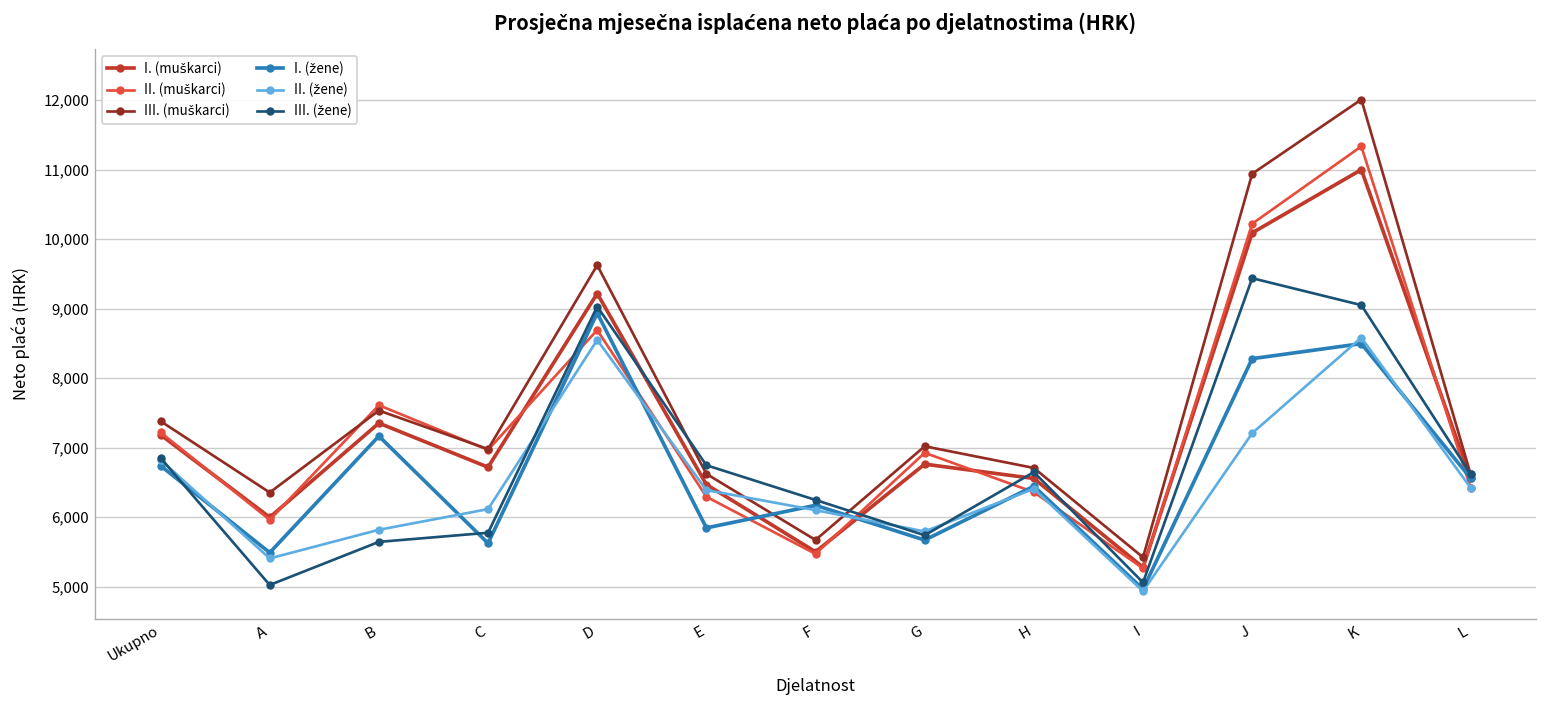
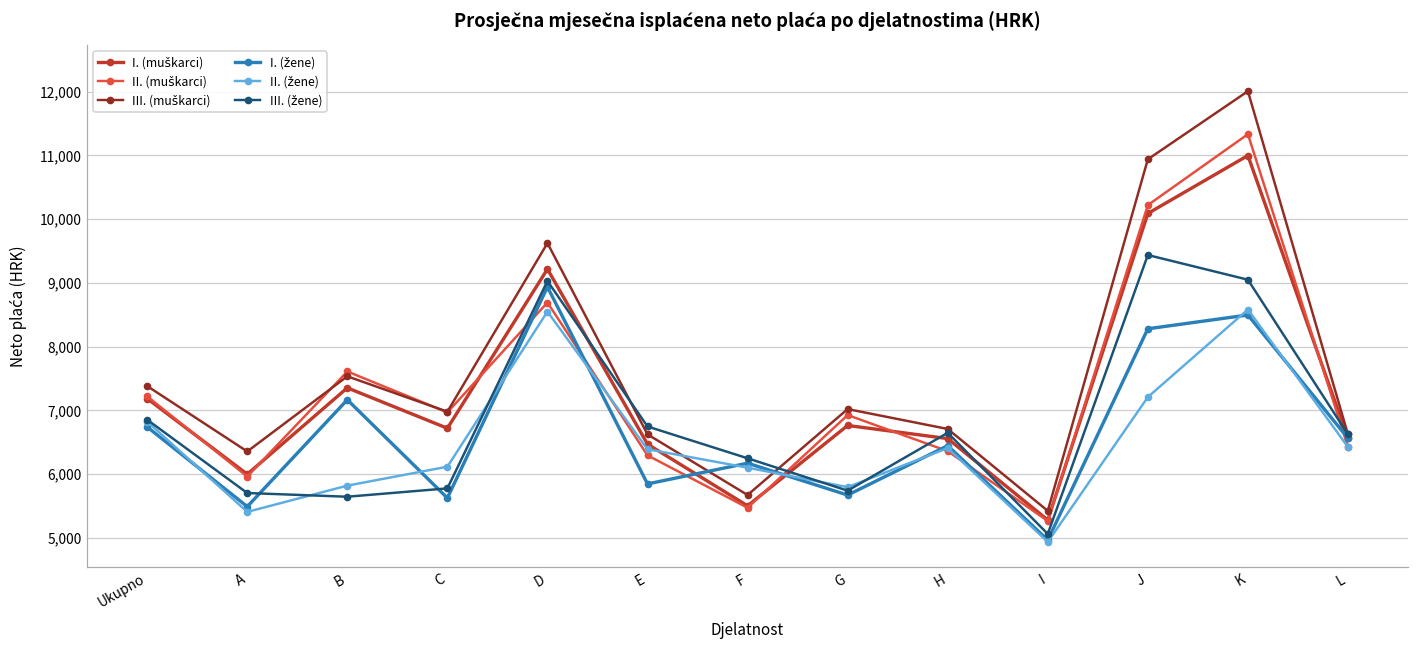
  {
    "I. (žene)": {
      "Ukupno": "6,700",
      "A": "5,500",
      "B": "7,200",
      "C": "5,600",
      "D": "8,900",
      "E": "5,800",
      "F": "6,200",
      "G": "5,700",
      "J": "8,300",
      "K": "8,500"
    },
    "II. (žene)": {
      "A": "5,400",
      "B": "5,800",
      "C": "6,100",
      "D": "8,500",
      "E": "6,400",
      "F": "6,100",
      "G": "5,800",
      "J": "7,200",
      "K": "8,600"
    },
    "III. (žene)": {
-     "A": "5,000",
+     "A": "5,700",
      "B": "5,600",
      "C": "5,800",
      "D": "9,000",
      "E": "6,700",
      "F": "6,200",
      "G": "5,700",
      "H": "6,600",
      "I": "5,100",
      "J": "9,400",
      "K": "9,100"
    }
  }
